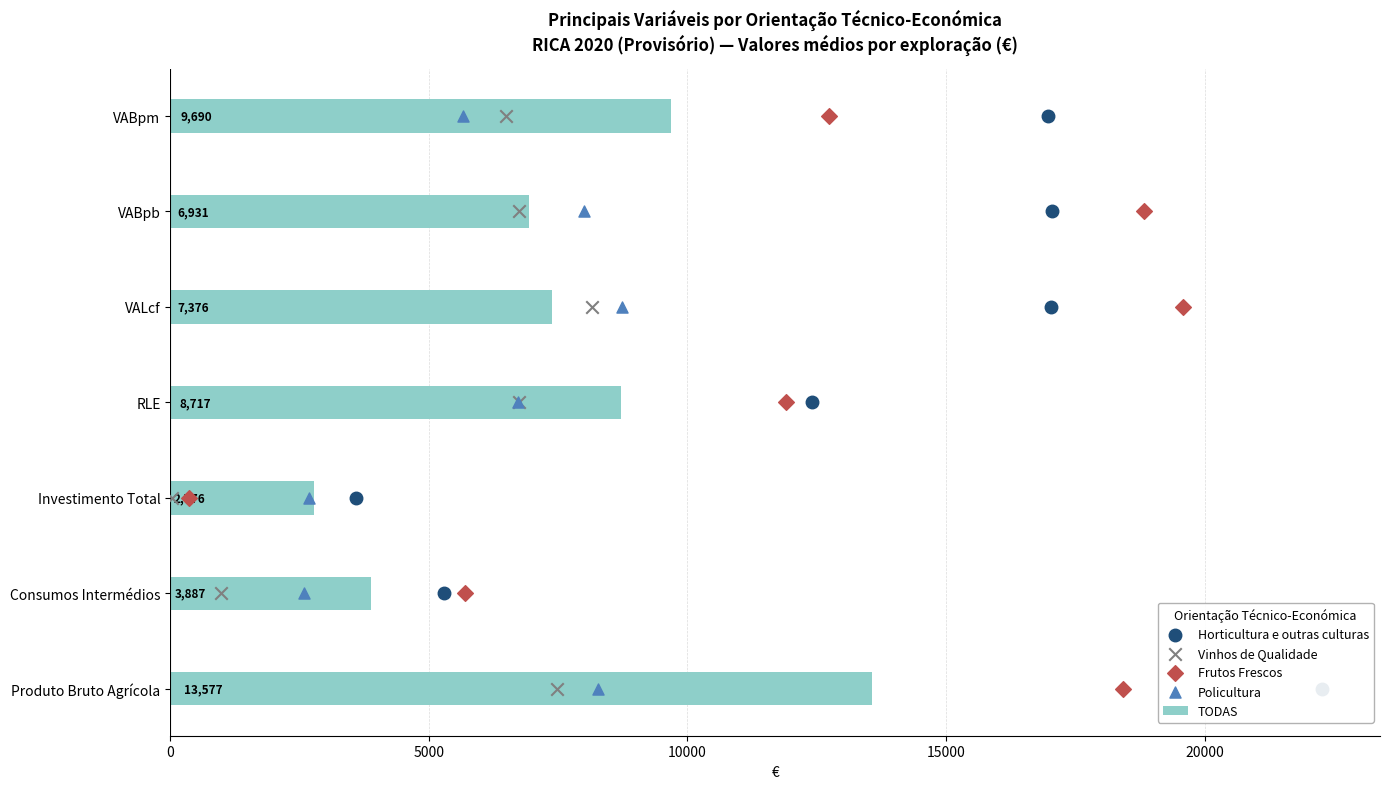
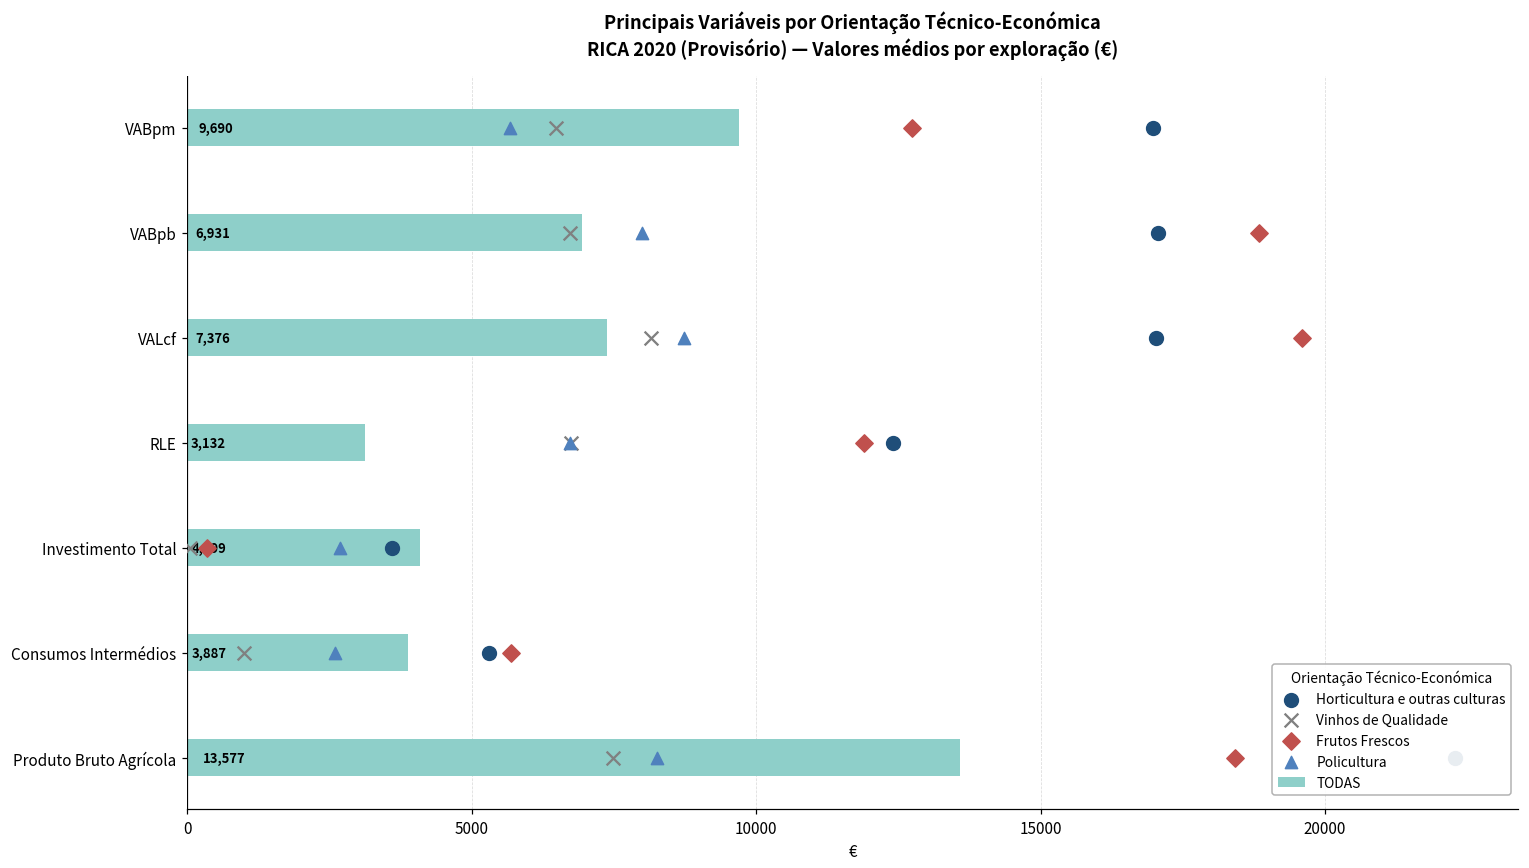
  {
    "TODAS": {
      "VABpm": "9,690",
      "VABpb": "6,931",
      "VALcf": "7,376",
-     "RLE": "8,717",
-     "Investimento Total": "2,776",
+     "RLE": "3,132",
+     "Investimento Total": "4,099",
      "Consumos Intermédios": "3,887",
      "Produto Bruto Agrícola": "13,577"
    }
  }
